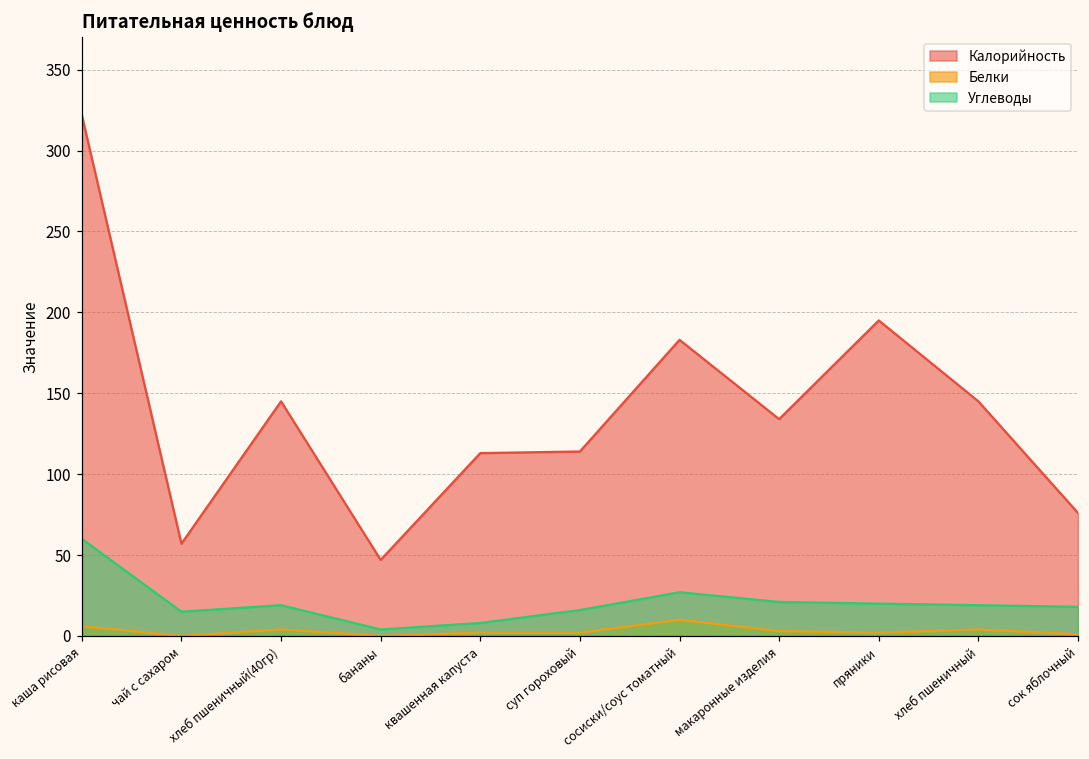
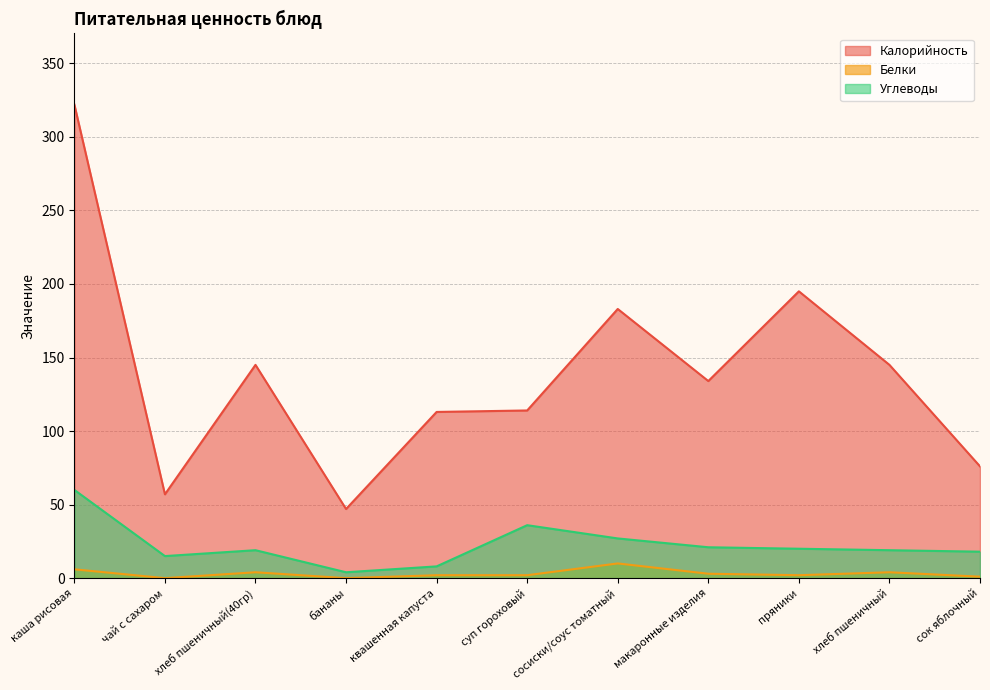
  {
    "Калорийность": {
      "каша рисовая": 322,
      "чай с сахаром": 57,
      "хлеб пшеничный(40гр)": 145,
      "бананы": 47,
      "квашенная капуста": 113,
      "суп гороховый": 114,
      "сосиски/соус томатный": 183,
      "макаронные изделия": 134,
      "пряники": 195,
      "хлеб пшеничный": 145,
      "сок яблочный": 76
    },
    "Белки": {
      "каша рисовая": 6,
      "чай с сахаром": 0,
      "хлеб пшеничный(40гр)": 4,
      "бананы": 0,
      "квашенная капуста": 2,
      "суп гороховый": 2,
      "сосиски/соус томатный": 10,
      "макаронные изделия": 3,
      "пряники": 2,
      "хлеб пшеничный": 4,
      "сок яблочный": 1
    },
    "Углеводы": {
      "каша рисовая": 60,
      "чай с сахаром": 15,
      "хлеб пшеничный(40гр)": 19,
      "бананы": 4,
      "квашенная капуста": 8,
-     "суп гороховый": 16,
+     "суп гороховый": 36,
      "сосиски/соус томатный": 27,
      "макаронные изделия": 21,
      "пряники": 20,
      "хлеб пшеничный": 19,
      "сок яблочный": 18
    }
  }
